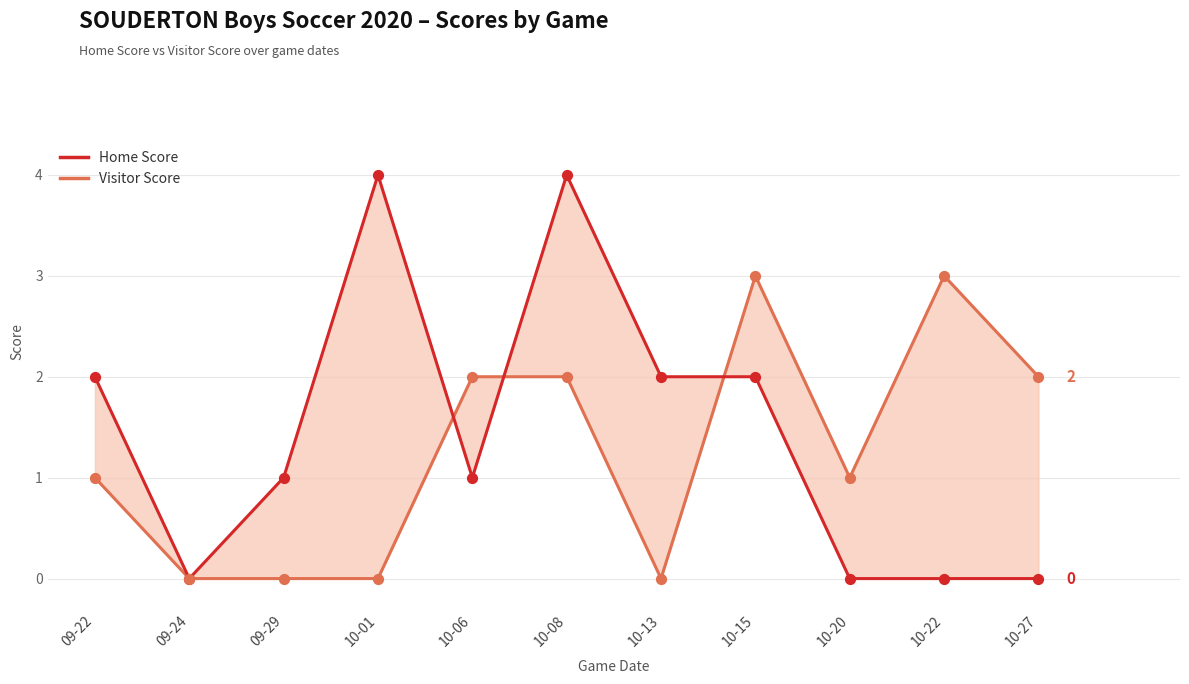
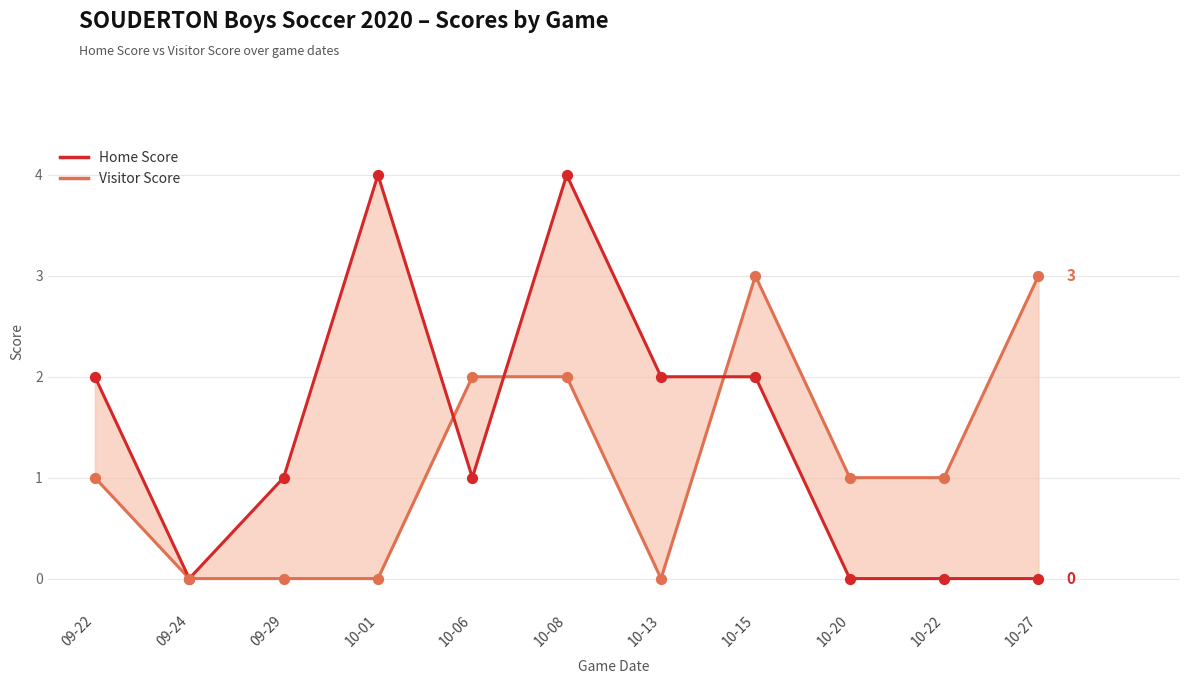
  {
    "Home Score": {
      "10-06": 1,
      "10-15": 2,
      "10-20": 0,
      "10-22": 0
    },
    "Visitor Score": {
-     "10-22": 3,
-     "10-27": 2
+     "10-22": 1,
+     "10-27": 3
    }
  }
